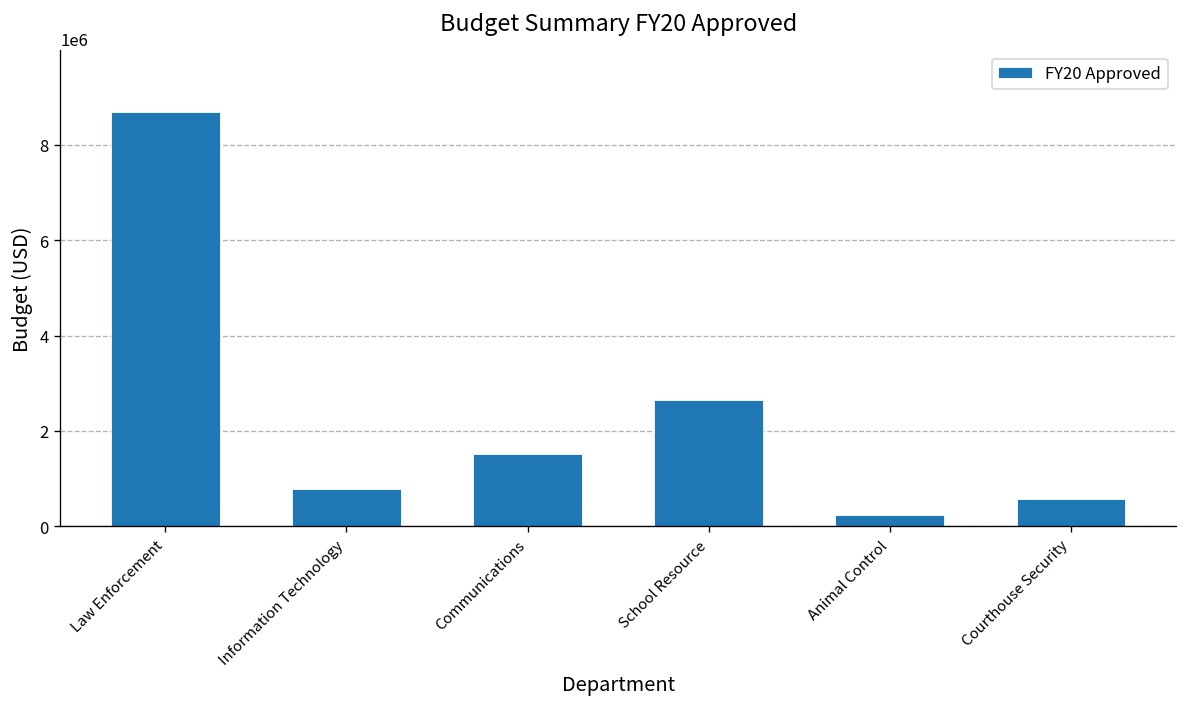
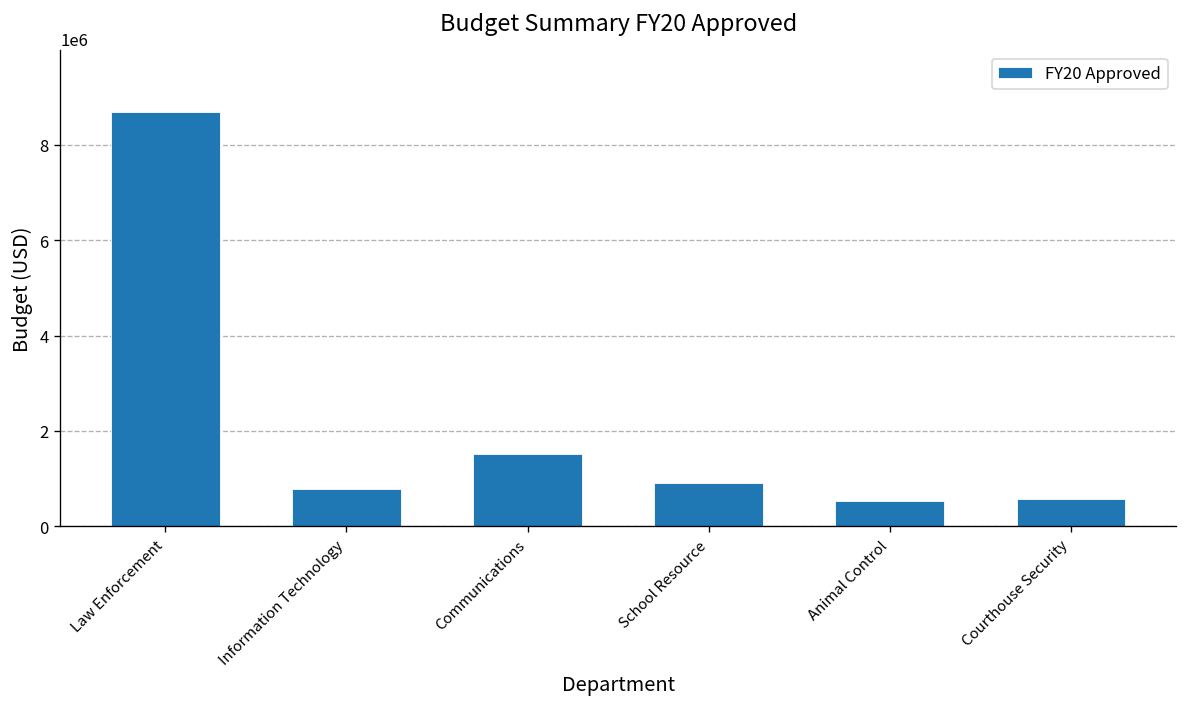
  {
    "Law Enforcement": 8700000,
    "Information Technology": 800000,
    "Communications": 1500000,
-   "School Resource": 2600000,
-   "Animal Control": 200000,
+   "School Resource": 900000,
+   "Animal Control": 500000,
    "Courthouse Security": 600000
  }
